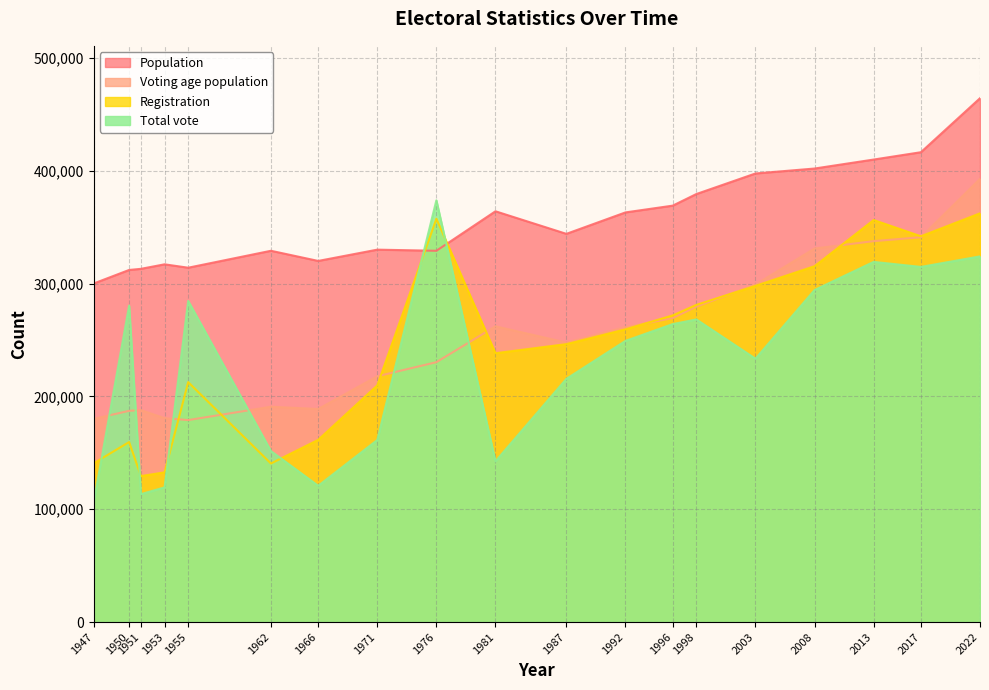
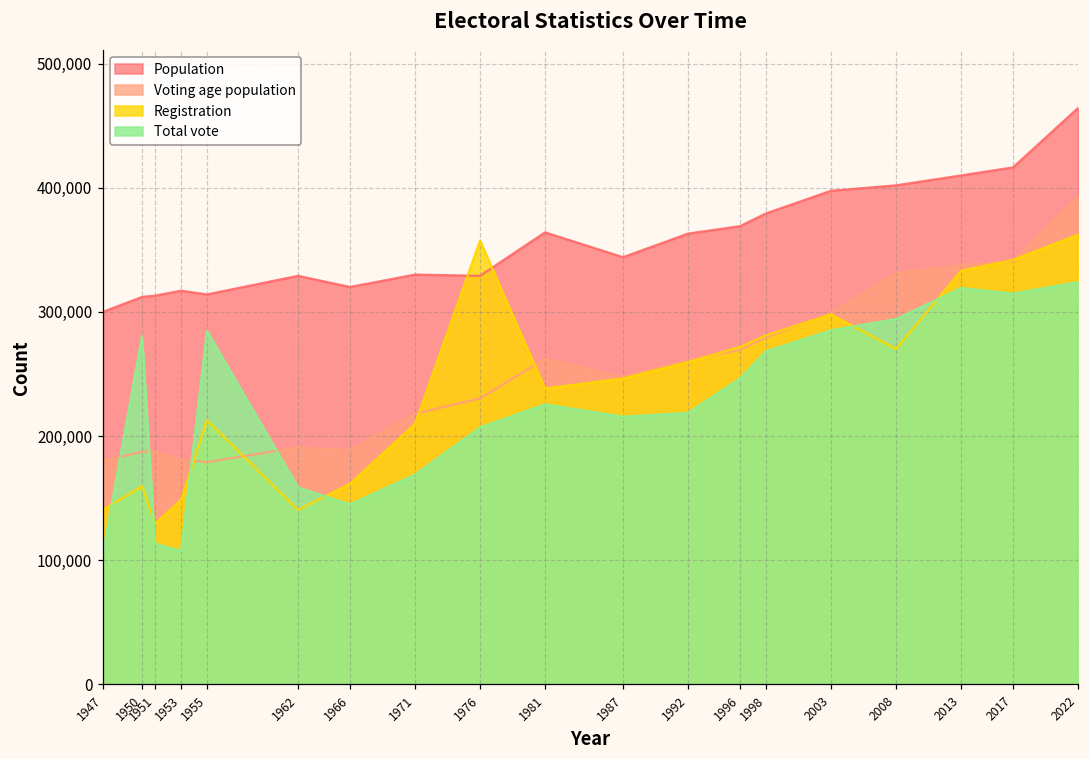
  {
    "Registration": {
      "1947": "141,000",
      "1950": "159,000",
      "1951": "129,000",
-     "1953": "133,000",
+     "1953": "148,000",
      "1955": "213,000",
      "1962": "141,000",
      "1966": "161,000",
      "1971": "210,000",
      "1976": "357,000",
      "1981": "238,000",
      "1996": "272,000",
-     "2008": "315,000",
-     "2013": "356,000",
+     "2008": "270,000",
+     "2013": "333,000",
      "2022": "362,000"
    },
    "Total vote": {
      "1947": "106,000",
      "1950": "280,000",
      "1951": "113,000",
-     "1953": "119,000",
+     "1953": "107,000",
      "1955": "285,000",
-     "1962": "152,000",
-     "1966": "121,000",
-     "1971": "161,000",
-     "1976": "374,000",
-     "1981": "142,000",
+     "1962": "159,000",
+     "1966": "145,000",
+     "1971": "169,000",
+     "1976": "207,000",
+     "1981": "225,000",
      "1987": "216,000",
-     "1992": "249,000",
-     "1996": "264,000",
+     "1992": "219,000",
+     "1996": "246,000",
      "1998": "268,000",
-     "2003": "233,000",
+     "2003": "285,000",
      "2008": "294,000",
      "2013": "319,000",
      "2017": "315,000",
      "2022": "324,000"
    }
  }
